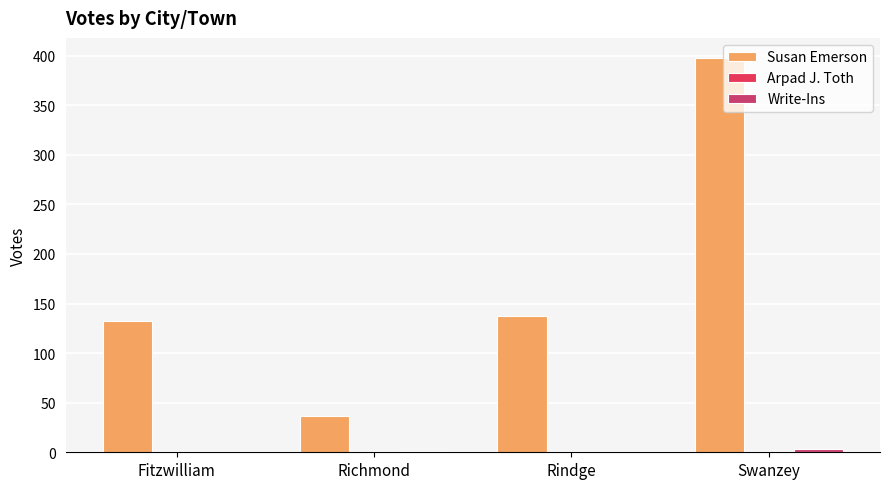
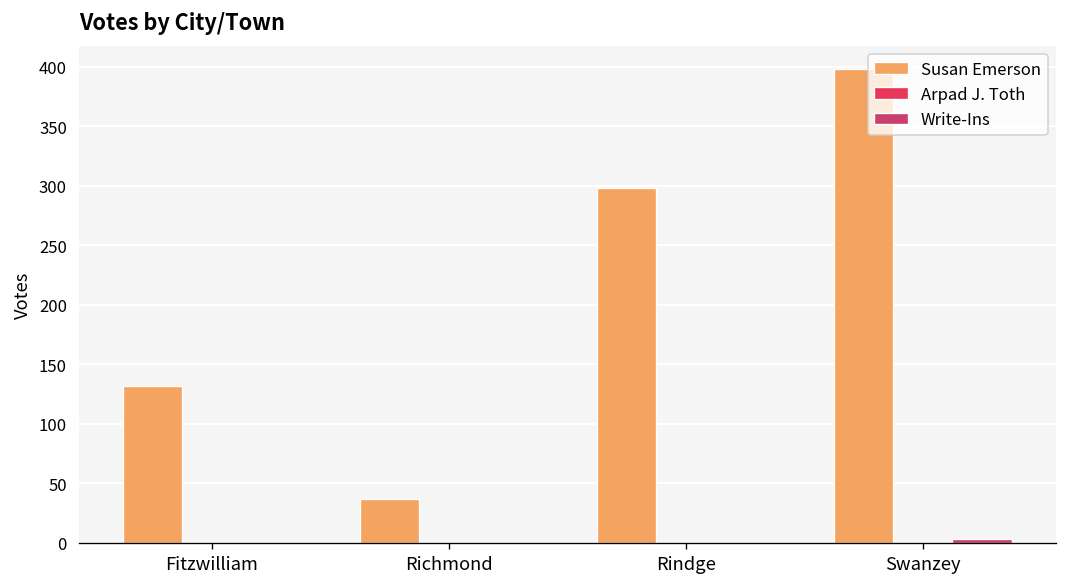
  {
    "Susan Emerson": {
      "Fitzwilliam": 130,
      "Richmond": 40,
-     "Rindge": 140,
+     "Rindge": 300,
      "Swanzey": 400
    }
  }
